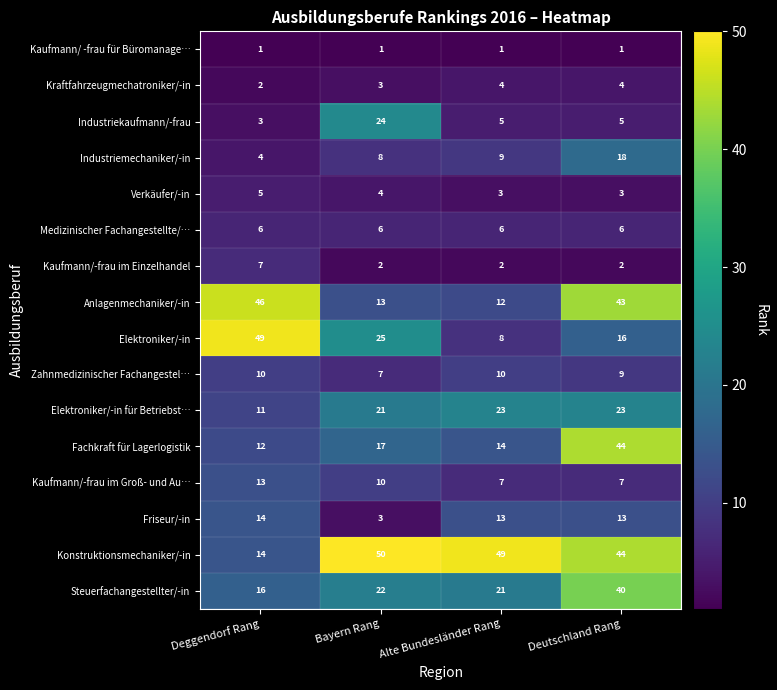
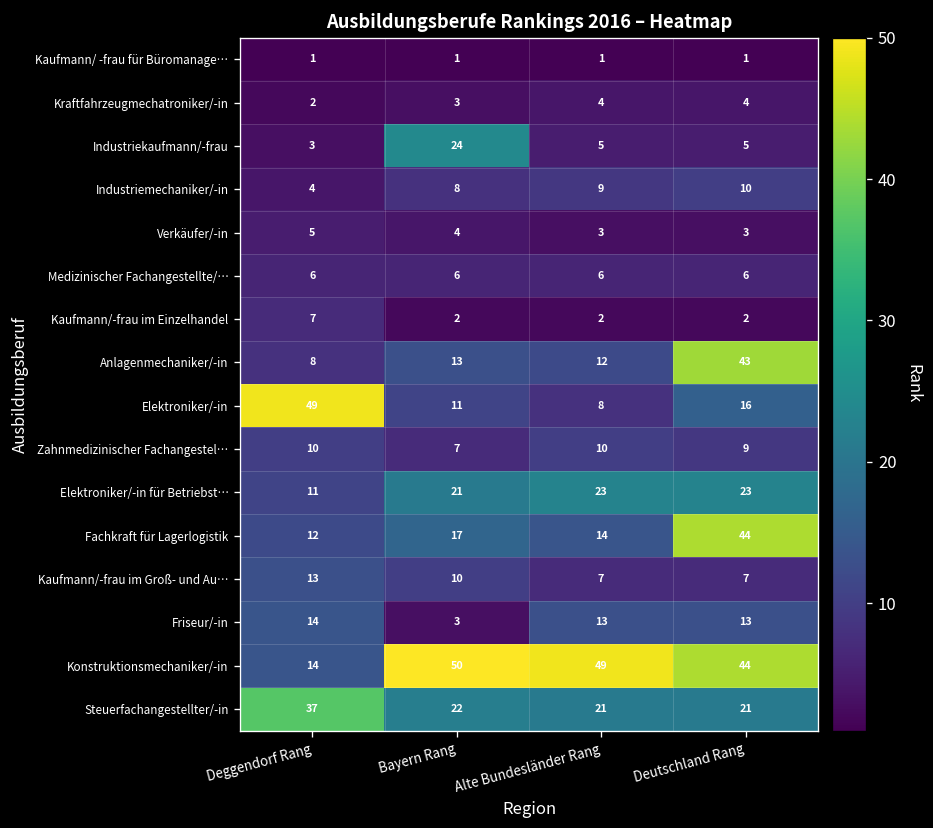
  {
    "Kaufmann/ -frau für Büromanage…": {
      "Deggendorf Rang": 1,
      "Bayern Rang": 1,
      "Alte Bundesländer Rang": 1,
      "Deutschland Rang": 1
    },
    "Kraftfahrzeugmechatroniker/-in": {
      "Deggendorf Rang": 2,
      "Bayern Rang": 3,
      "Alte Bundesländer Rang": 4,
      "Deutschland Rang": 4
    },
    "Industriekaufmann/-frau": {
      "Deggendorf Rang": 3,
      "Bayern Rang": 24,
      "Alte Bundesländer Rang": 5,
      "Deutschland Rang": 5
    },
    "Industriemechaniker/-in": {
      "Deggendorf Rang": 4,
      "Bayern Rang": 8,
      "Alte Bundesländer Rang": 9,
-     "Deutschland Rang": 18
+     "Deutschland Rang": 10
    },
    "Verkäufer/-in": {
      "Deggendorf Rang": 5,
      "Bayern Rang": 4,
      "Alte Bundesländer Rang": 3,
      "Deutschland Rang": 3
    },
    "Medizinischer Fachangestellte/…": {
      "Deggendorf Rang": 6,
      "Bayern Rang": 6,
      "Alte Bundesländer Rang": 6,
      "Deutschland Rang": 6
    },
    "Kaufmann/-frau im Einzelhandel": {
      "Deggendorf Rang": 7,
      "Bayern Rang": 2,
      "Alte Bundesländer Rang": 2,
      "Deutschland Rang": 2
    },
    "Anlagenmechaniker/-in": {
-     "Deggendorf Rang": 46,
+     "Deggendorf Rang": 8,
      "Bayern Rang": 13,
      "Alte Bundesländer Rang": 12,
      "Deutschland Rang": 43
    },
    "Elektroniker/-in": {
      "Deggendorf Rang": 49,
-     "Bayern Rang": 25,
+     "Bayern Rang": 11,
      "Alte Bundesländer Rang": 8,
      "Deutschland Rang": 16
    },
    "Zahnmedizinischer Fachangestel…": {
      "Deggendorf Rang": 10,
      "Bayern Rang": 7,
      "Alte Bundesländer Rang": 10,
      "Deutschland Rang": 9
    },
    "Elektroniker/-in für Betriebst…": {
      "Deggendorf Rang": 11,
      "Bayern Rang": 21,
      "Alte Bundesländer Rang": 23,
      "Deutschland Rang": 23
    },
    "Fachkraft für Lagerlogistik": {
      "Deggendorf Rang": 12,
      "Bayern Rang": 17,
      "Alte Bundesländer Rang": 14,
      "Deutschland Rang": 44
    },
    "Kaufmann/-frau im Groß- und Au…": {
      "Deggendorf Rang": 13,
      "Bayern Rang": 10,
      "Alte Bundesländer Rang": 7,
      "Deutschland Rang": 7
    },
    "Friseur/-in": {
      "Deggendorf Rang": 14,
      "Bayern Rang": 3,
      "Alte Bundesländer Rang": 13,
      "Deutschland Rang": 13
    },
    "Konstruktionsmechaniker/-in": {
      "Deggendorf Rang": 14,
      "Bayern Rang": 50,
      "Alte Bundesländer Rang": 49,
      "Deutschland Rang": 44
    },
    "Steuerfachangestellter/-in": {
-     "Deggendorf Rang": 16,
+     "Deggendorf Rang": 37,
      "Bayern Rang": 22,
      "Alte Bundesländer Rang": 21,
-     "Deutschland Rang": 40
+     "Deutschland Rang": 21
    }
  }
